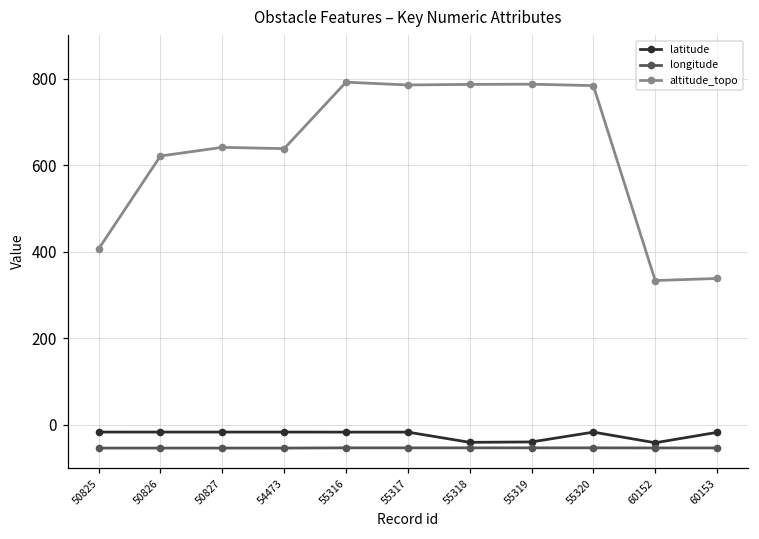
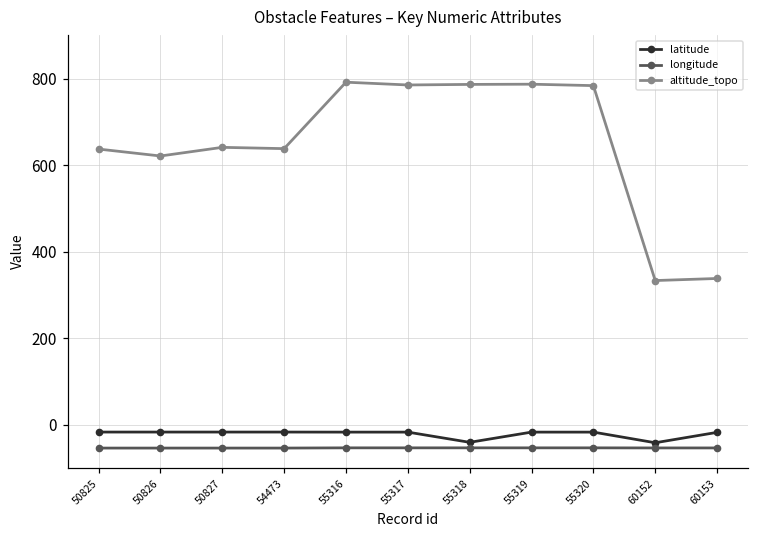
  {
    "latitude": {
      "50825": -20,
      "50826": -20,
      "50827": -20,
      "54473": -20,
      "55316": -20,
      "55317": -20,
      "55318": -40,
-     "55319": -40,
+     "55319": -20,
      "55320": -20,
      "60152": -40,
      "60153": -20
    },
    "longitude": {
      "50825": -50,
      "50826": -50,
      "50827": -50,
      "54473": -50,
      "55316": -50,
      "55317": -50,
      "55318": -50,
      "55319": -50,
      "55320": -50,
      "60152": -50,
      "60153": -50
    },
    "altitude_topo": {
-     "50825": 410,
+     "50825": 640,
      "50826": 620,
      "50827": 640,
      "54473": 640,
      "55316": 790,
      "55317": 790,
      "55318": 790,
      "55319": 790,
      "55320": 780,
      "60152": 330,
      "60153": 340
    }
  }
